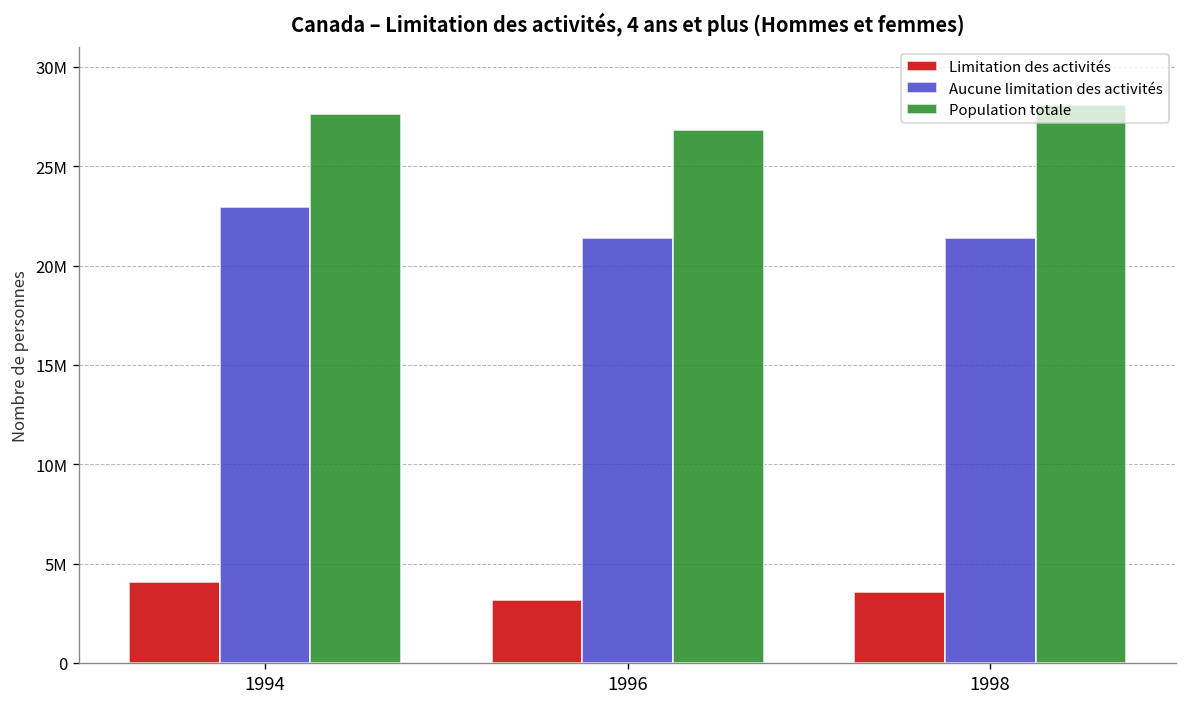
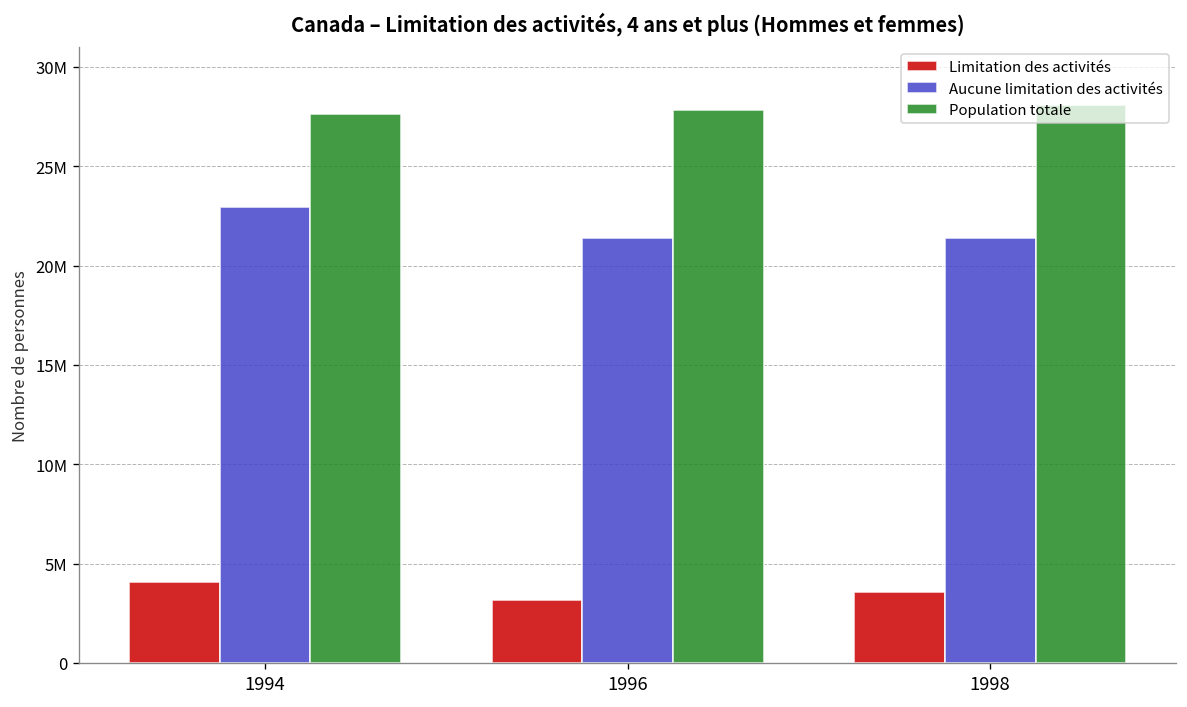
  {
    "Limitation des activités": {
      "1994": 4100000,
      "1996": 3200000,
      "1998": 3600000
    },
    "Aucune limitation des activités": {
      "1994": 23000000,
      "1996": 21400000,
      "1998": 21400000
    },
    "Population totale": {
      "1994": 27600000,
-     "1996": 26800000
+     "1996": 27800000
    }
  }
